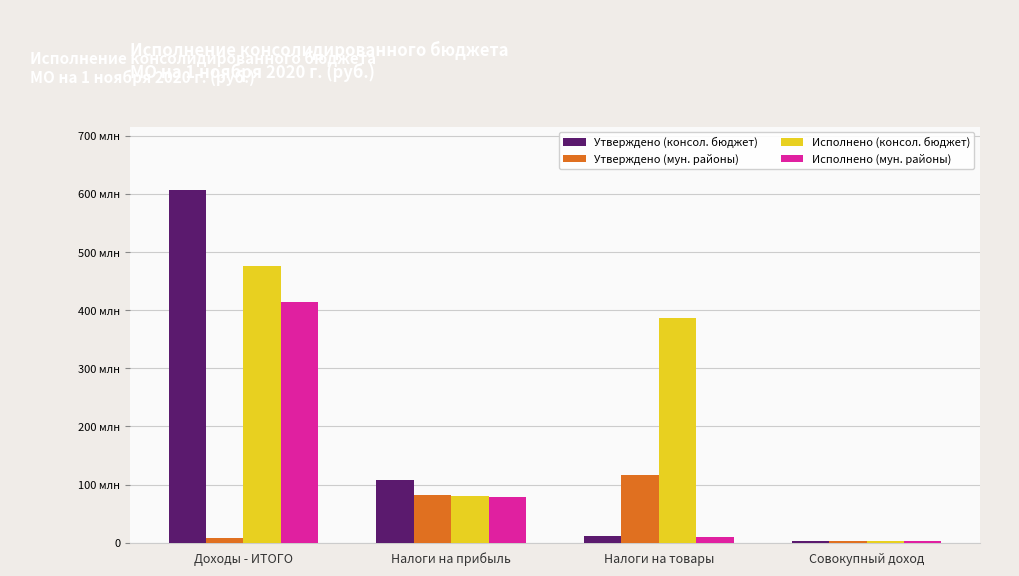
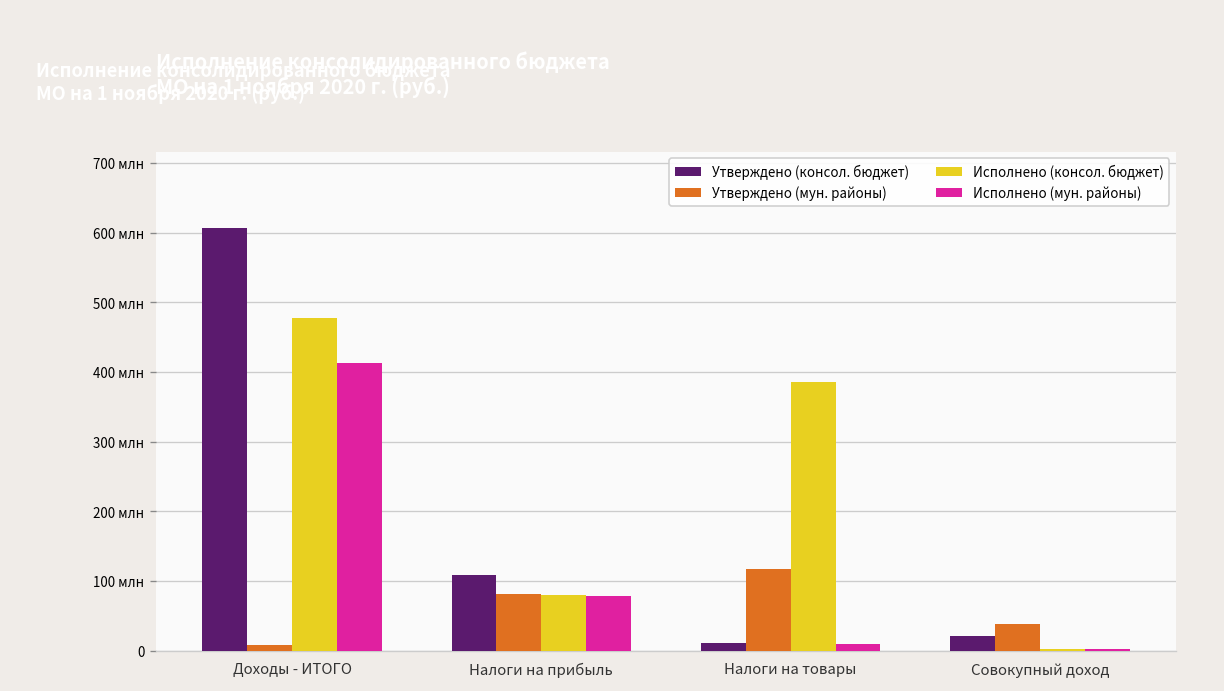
  {
    "Утверждено (консол. бюджет)": {
      "Доходы - ИТОГО": "610 млн",
      "Налоги на прибыль": "110 млн",
      "Налоги на товары": "10 млн",
-     "Совокупный доход": "0 млн"
+     "Совокупный доход": "20 млн"
    },
    "Утверждено (мун. районы)": {
      "Доходы - ИТОГО": "10 млн",
      "Налоги на прибыль": "80 млн",
      "Налоги на товары": "120 млн",
-     "Совокупный доход": "0 млн"
+     "Совокупный доход": "40 млн"
    },
    "Исполнено (консол. бюджет)": {
      "Доходы - ИТОГО": "480 млн",
      "Налоги на прибыль": "80 млн",
      "Налоги на товары": "390 млн"
    },
    "Исполнено (мун. районы)": {
      "Доходы - ИТОГО": "410 млн",
      "Налоги на прибыль": "80 млн",
      "Налоги на товары": "10 млн"
    }
  }
